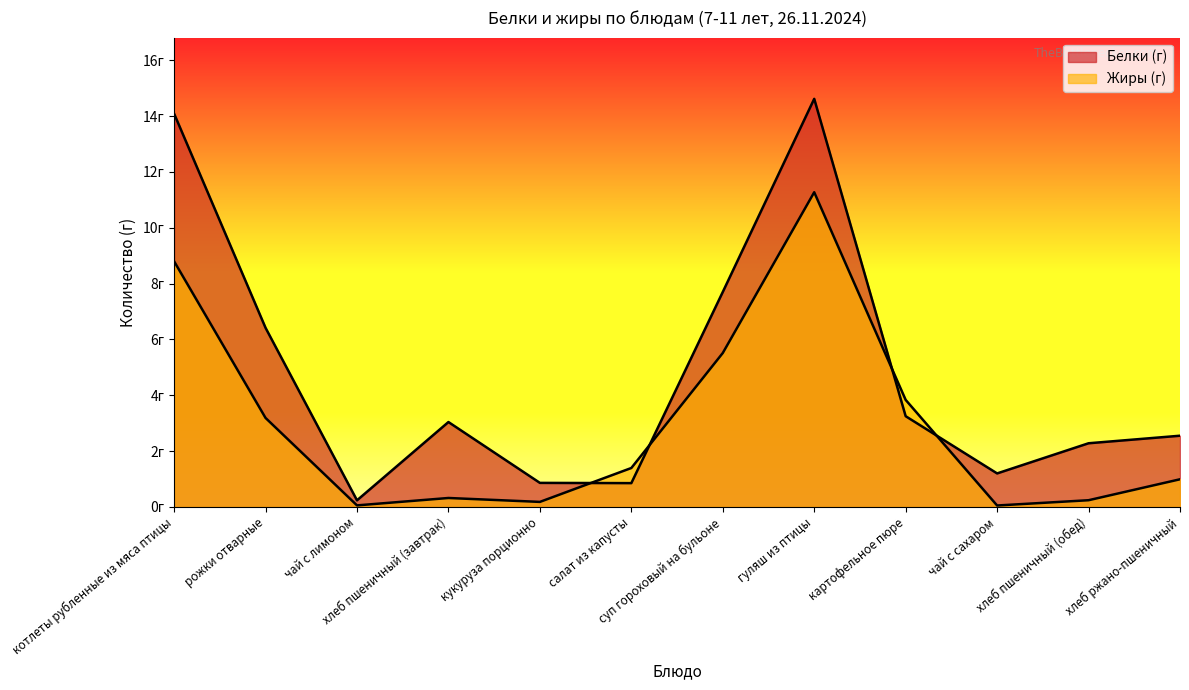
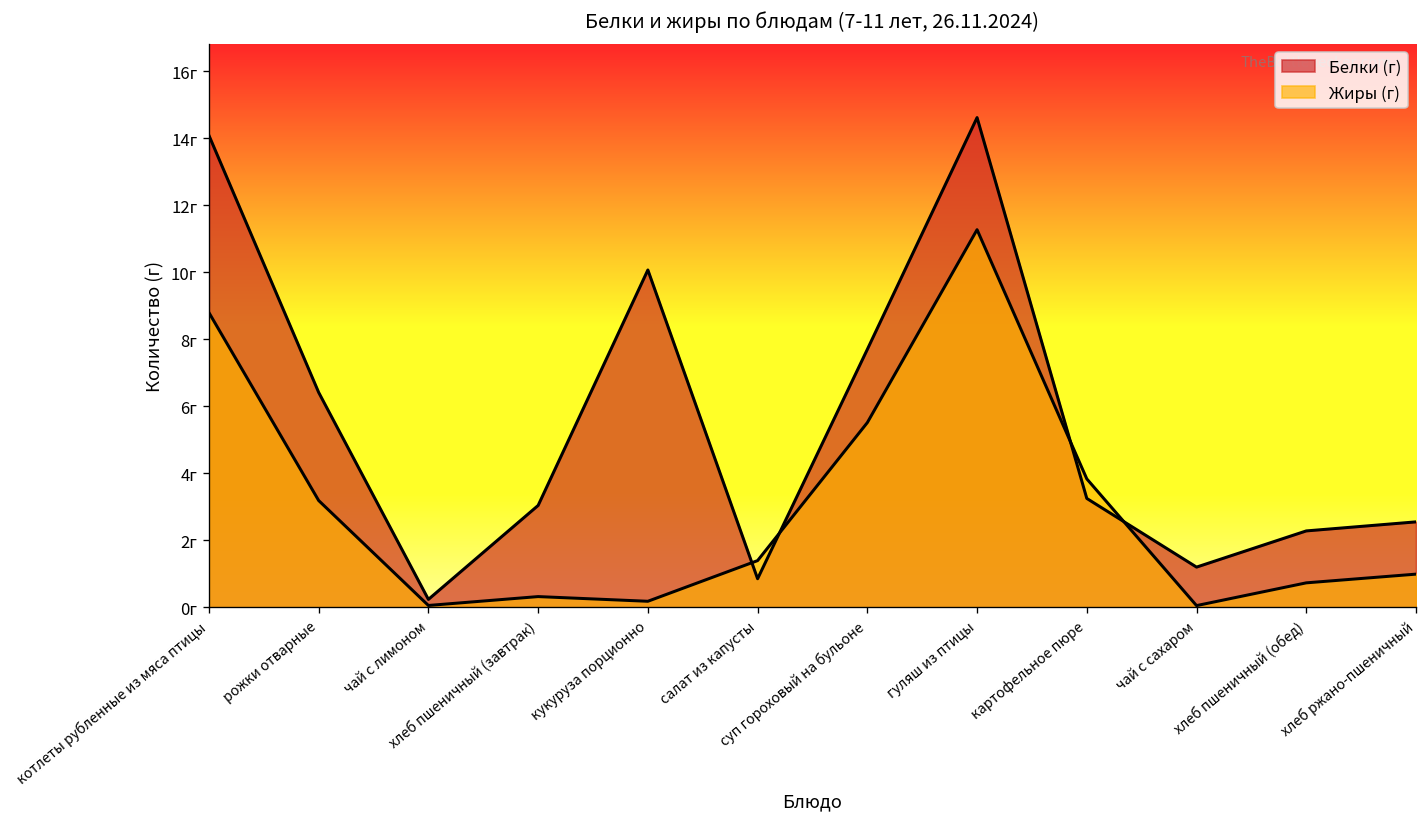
  {
    "Белки (г)": {
      "котлеты рубленные из мяса птицы": "14.1г",
      "рожки отварные": "6.4г",
      "чай с лимоном": "0.2г",
      "хлеб пшеничный (завтрак)": "3.0г",
-     "кукуруза порционно": "0.9г",
+     "кукуруза порционно": "10.1г",
      "салат из капусты": "0.9г",
      "суп гороховый на бульоне": "7.7г",
      "гуляш из птицы": "14.6г",
      "картофельное пюре": "3.2г",
      "чай с сахаром": "1.2г",
      "хлеб пшеничный (обед)": "2.3г",
      "хлеб ржано-пшеничный": "2.6г"
    },
    "Жиры (г)": {
      "котлеты рубленные из мяса птицы": "8.8г",
      "рожки отварные": "3.2г",
      "чай с лимоном": "0.1г",
      "хлеб пшеничный (завтрак)": "0.3г",
      "кукуруза порционно": "0.2г",
      "салат из капусты": "1.4г",
      "суп гороховый на бульоне": "5.5г",
      "гуляш из птицы": "11.3г",
      "картофельное пюре": "3.8г",
      "чай с сахаром": "0.1г",
-     "хлеб пшеничный (обед)": "0.2г",
+     "хлеб пшеничный (обед)": "0.7г",
      "хлеб ржано-пшеничный": "1.0г"
    }
  }
